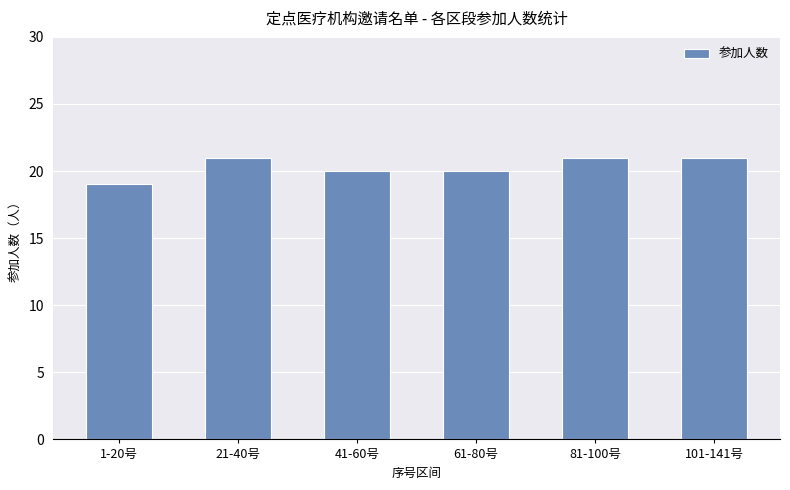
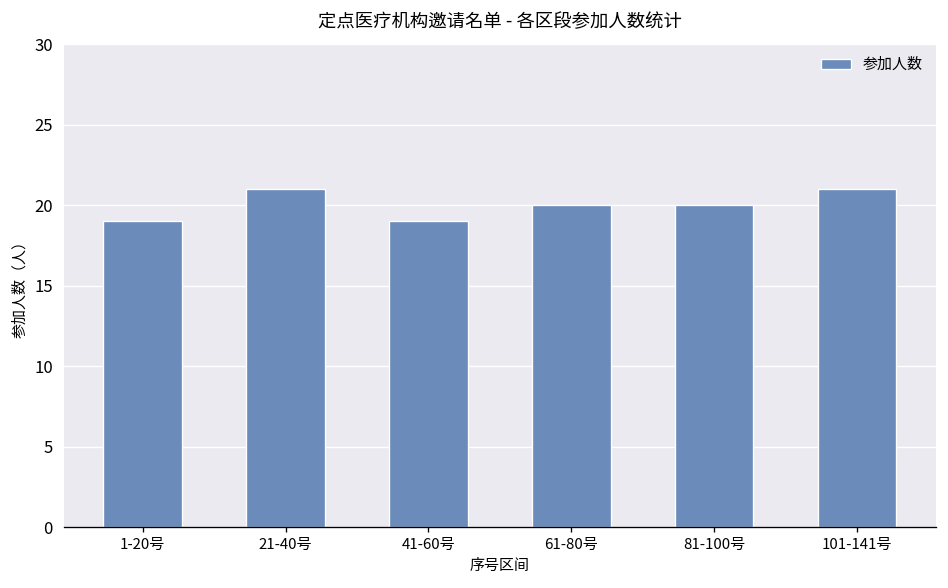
  {
    "1-20号": 19,
    "21-40号": 21,
-   "41-60号": 20,
+   "41-60号": 19,
    "61-80号": 20,
-   "81-100号": 21,
+   "81-100号": 20,
    "101-141号": 21
  }
